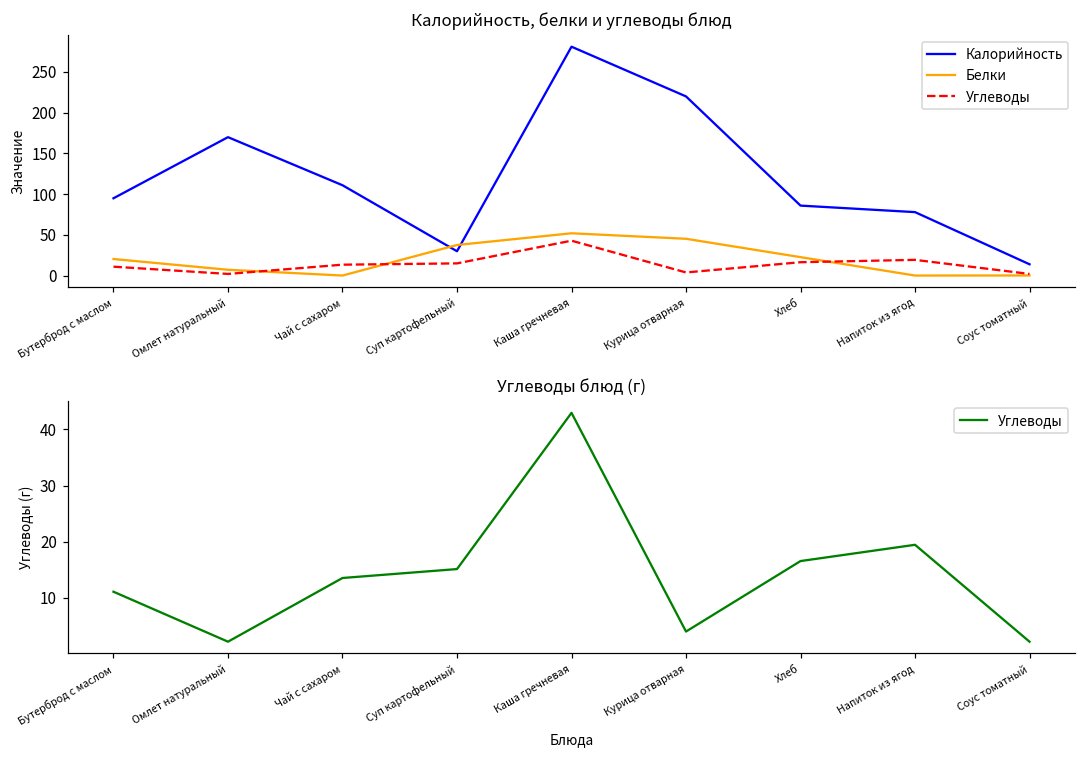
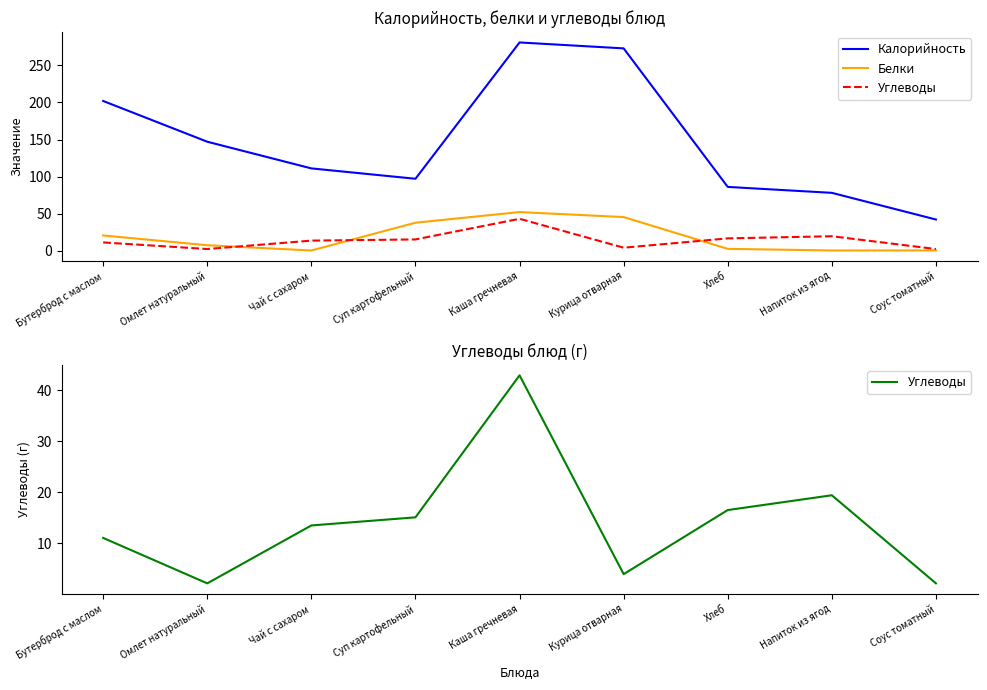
  {
    "Калорийность, белки и углеводы блюд": {
      "Калорийность": {
-       "Бутерброд с маслом": 100,
-       "Омлет натуральный": 170,
+       "Бутерброд с маслом": 200,
+       "Омлет натуральный": 150,
        "Чай с сахаром": 110,
-       "Суп картофельный": 30,
+       "Суп картофельный": 100,
        "Каша гречневая": 280,
-       "Курица отварная": 220,
+       "Курица отварная": 270,
        "Хлеб": 90,
        "Напиток из ягод": 80,
-       "Соус томатный": 10
+       "Соус томатный": 40
      },
      "Белки": {
        "Бутерброд с маслом": 20,
        "Омлет натуральный": 10,
        "Чай с сахаром": 0,
        "Суп картофельный": 40,
        "Каша гречневая": 50,
        "Курица отварная": 50,
-       "Хлеб": 20,
+       "Хлеб": 0,
        "Напиток из ягод": 0
      }
    },
    "Углеводы блюд (г)": {
      "Бутерброд с маслом": 11,
      "Омлет натуральный": 2,
      "Чай с сахаром": 14,
      "Суп картофельный": 15,
      "Каша гречневая": 43,
      "Курица отварная": 4,
      "Хлеб": 17,
      "Напиток из ягод": 19,
      "Соус томатный": 2
    }
  }
